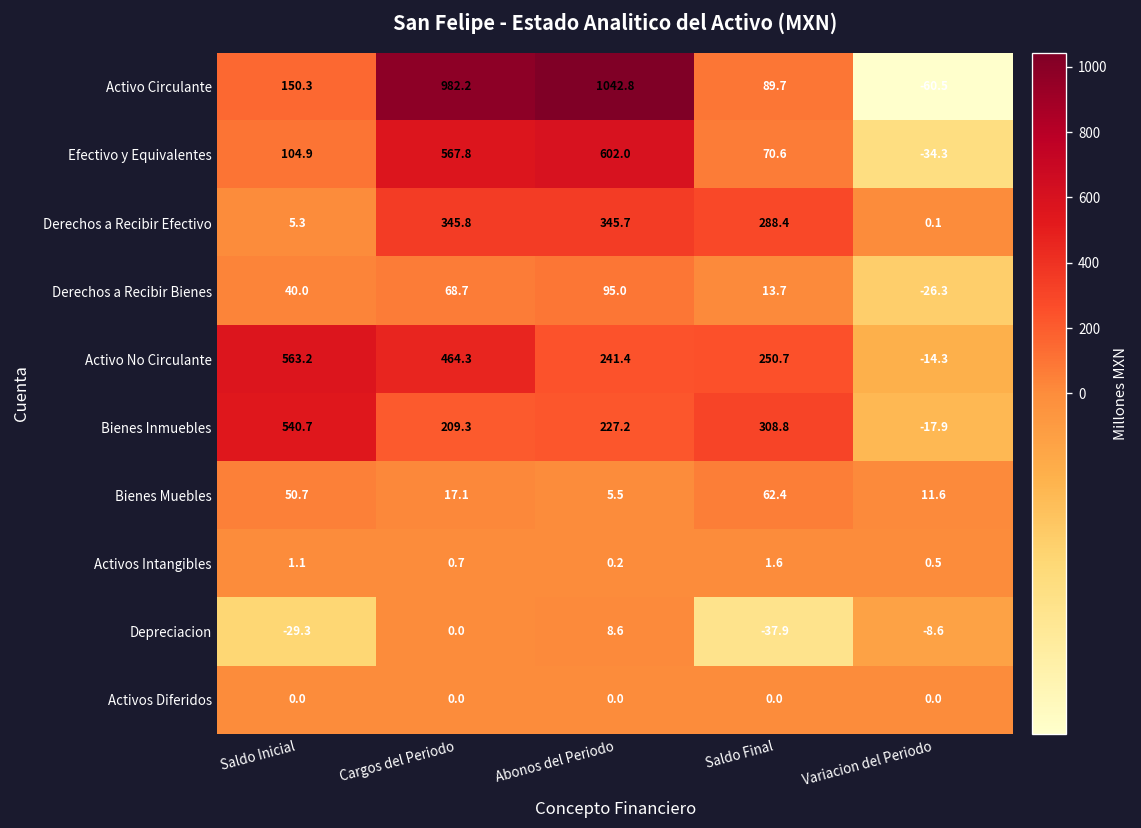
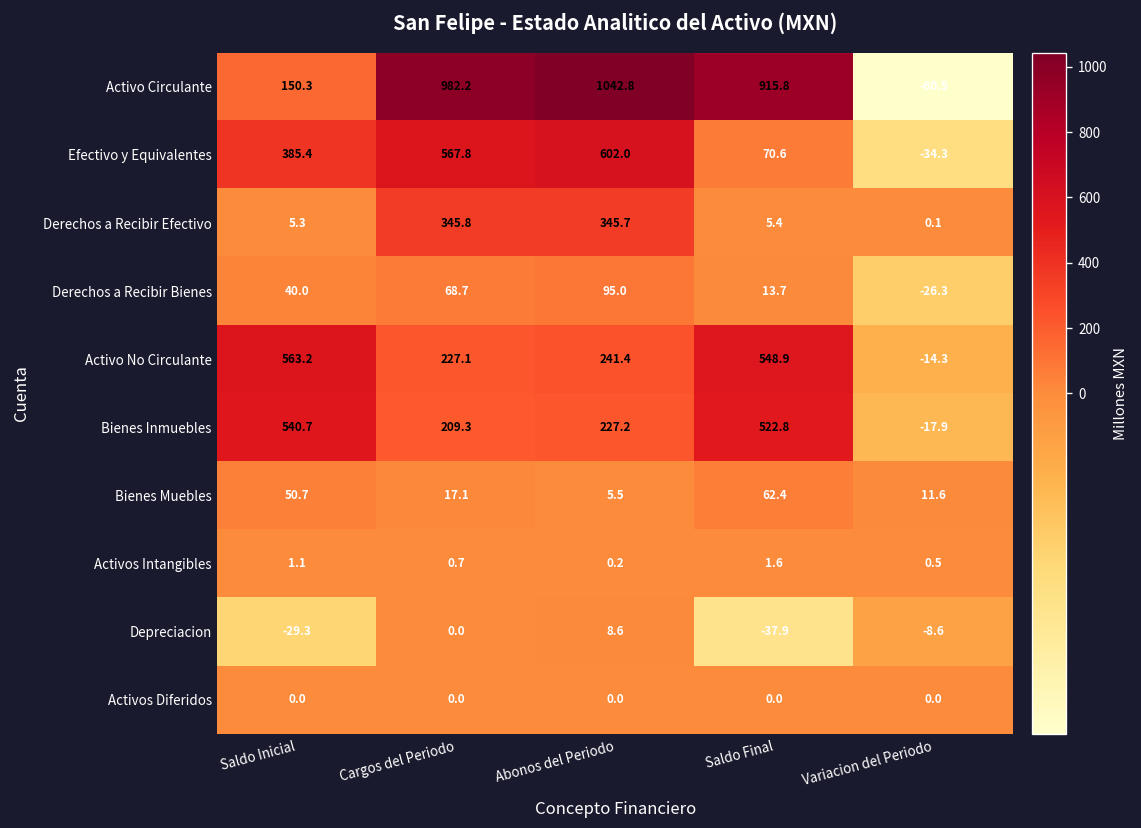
  {
    "Activo Circulante": {
      "Saldo Inicial": 150.3,
      "Cargos del Periodo": 982.2,
      "Abonos del Periodo": 1042.8,
-     "Saldo Final": 89.7,
+     "Saldo Final": 915.8,
      "Variacion del Periodo": -60.5
    },
    "Efectivo y Equivalentes": {
-     "Saldo Inicial": 104.9,
+     "Saldo Inicial": 385.4,
      "Cargos del Periodo": 567.8,
      "Abonos del Periodo": 602.0,
      "Saldo Final": 70.6,
      "Variacion del Periodo": -34.3
    },
    "Derechos a Recibir Efectivo": {
      "Saldo Inicial": 5.3,
      "Cargos del Periodo": 345.8,
      "Abonos del Periodo": 345.7,
-     "Saldo Final": 288.4,
+     "Saldo Final": 5.4,
      "Variacion del Periodo": 0.1
    },
    "Derechos a Recibir Bienes": {
      "Saldo Inicial": 40.0,
      "Cargos del Periodo": 68.7,
      "Abonos del Periodo": 95.0,
      "Saldo Final": 13.7,
      "Variacion del Periodo": -26.3
    },
    "Activo No Circulante": {
      "Saldo Inicial": 563.2,
-     "Cargos del Periodo": 464.3,
+     "Cargos del Periodo": 227.1,
      "Abonos del Periodo": 241.4,
-     "Saldo Final": 250.7,
+     "Saldo Final": 548.9,
      "Variacion del Periodo": -14.3
    },
    "Bienes Inmuebles": {
      "Saldo Inicial": 540.7,
      "Cargos del Periodo": 209.3,
      "Abonos del Periodo": 227.2,
-     "Saldo Final": 308.8,
+     "Saldo Final": 522.8,
      "Variacion del Periodo": -17.9
    },
    "Bienes Muebles": {
      "Saldo Inicial": 50.7,
      "Cargos del Periodo": 17.1,
      "Abonos del Periodo": 5.5,
      "Saldo Final": 62.4,
      "Variacion del Periodo": 11.6
    },
    "Activos Intangibles": {
      "Saldo Inicial": 1.1,
      "Cargos del Periodo": 0.7,
      "Abonos del Periodo": 0.2,
      "Saldo Final": 1.6,
      "Variacion del Periodo": 0.5
    },
    "Depreciacion": {
      "Saldo Inicial": -29.3,
      "Cargos del Periodo": 0.0,
      "Abonos del Periodo": 8.6,
      "Saldo Final": -37.9,
      "Variacion del Periodo": -8.6
    },
    "Activos Diferidos": {
      "Saldo Inicial": 0.0,
      "Cargos del Periodo": 0.0,
      "Abonos del Periodo": 0.0,
      "Saldo Final": 0.0,
      "Variacion del Periodo": 0.0
    }
  }
